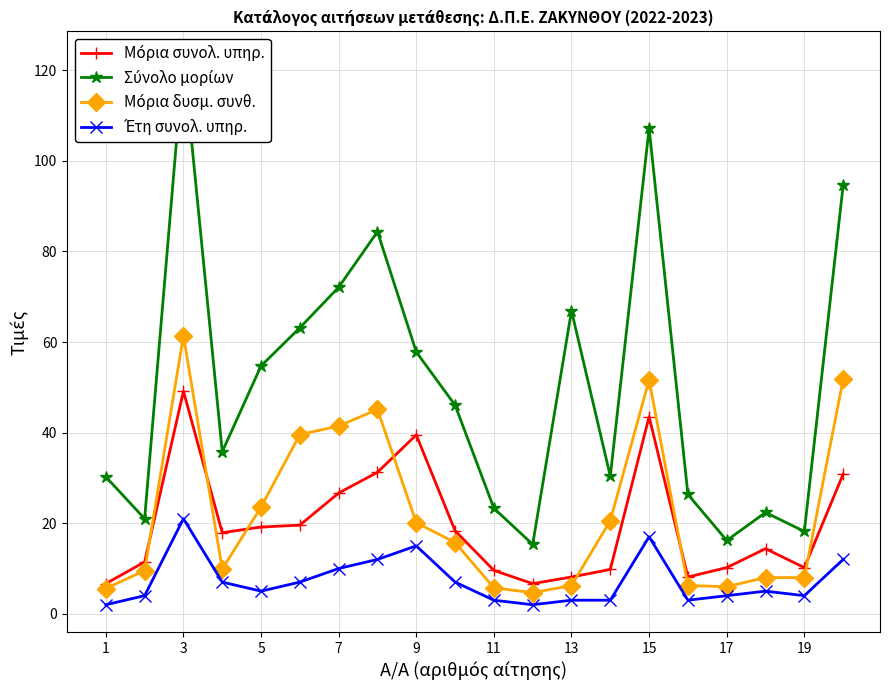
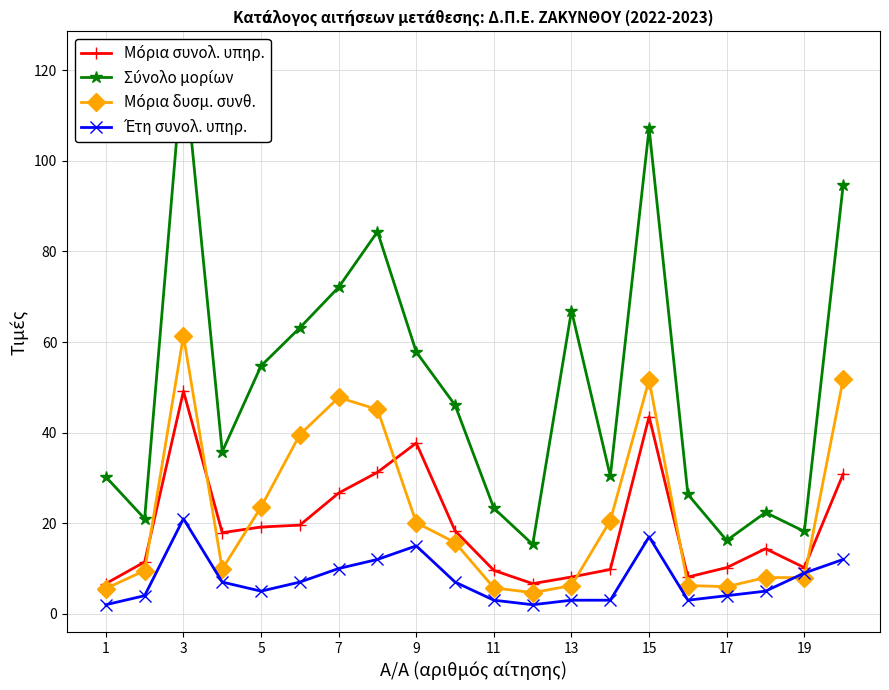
  {
    "Μόρια συνολ. υπηρ.": {
      "1": 7,
      "3": 49,
      "5": 19,
      "7": 27,
-     "9": 40,
+     "9": 38,
      "11": 10,
      "13": 8,
      "15": 44,
      "17": 10,
      "19": 10
    },
    "Σύνολο μορίων": {
      "1": 30,
      "5": 55,
      "7": 72,
      "9": 58,
      "11": 23,
      "13": 67,
      "15": 107,
      "17": 16,
      "19": 18
    },
    "Μόρια δυσμ. συνθ.": {
      "1": 6,
      "3": 61,
      "5": 24,
-     "7": 41,
+     "7": 48,
      "9": 20,
      "11": 6,
      "13": 6,
      "15": 52,
      "17": 6,
      "19": 8
    },
    "Έτη συνολ. υπηρ.": {
      "1": 2,
      "3": 21,
      "5": 5,
      "7": 10,
      "9": 15,
      "11": 3,
      "13": 3,
      "15": 17,
      "17": 4,
-     "19": 4
+     "19": 9
    }
  }
